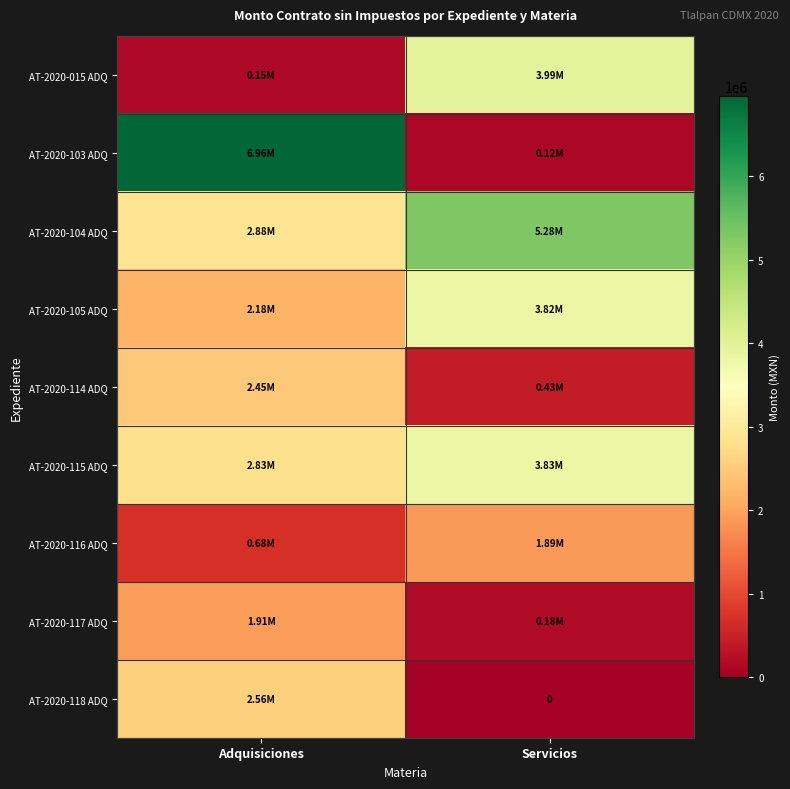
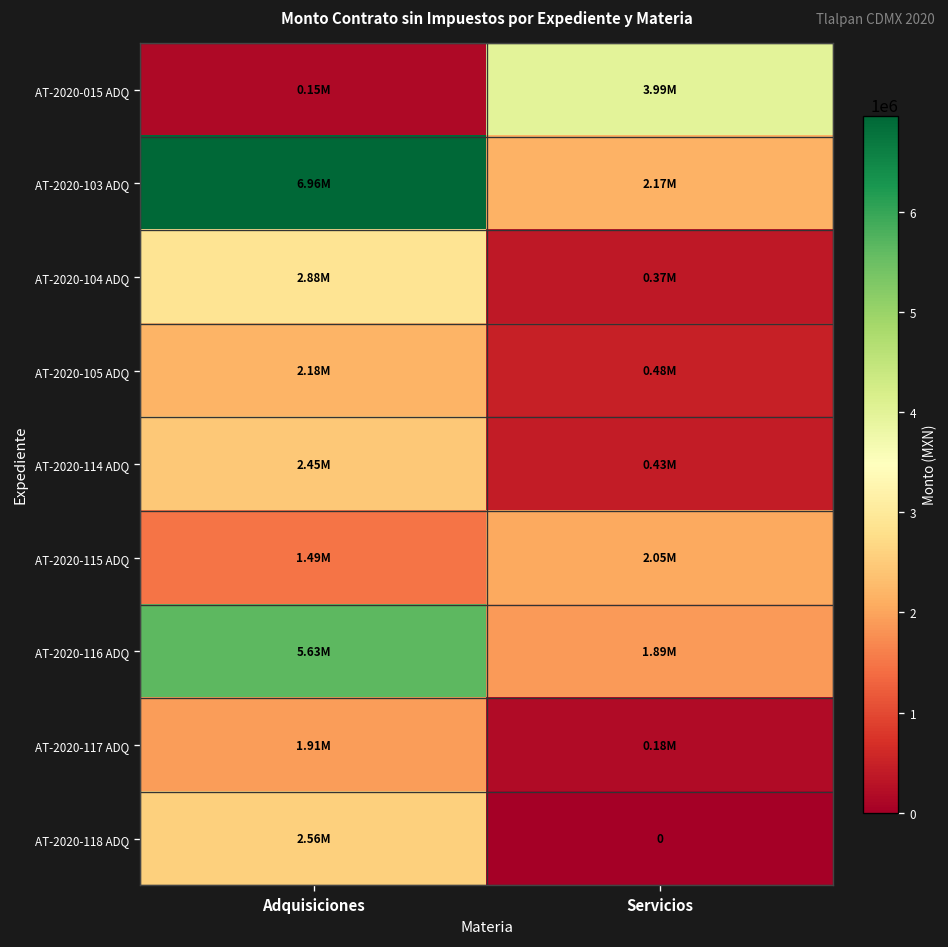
  {
    "AT-2020-015 ADQ": {
      "Adquisiciones": "0.15M",
      "Servicios": "3.99M"
    },
    "AT-2020-103 ADQ": {
      "Adquisiciones": "6.96M",
-     "Servicios": "0.12M"
+     "Servicios": "2.17M"
    },
    "AT-2020-104 ADQ": {
      "Adquisiciones": "2.88M",
-     "Servicios": "5.28M"
+     "Servicios": "0.37M"
    },
    "AT-2020-105 ADQ": {
      "Adquisiciones": "2.18M",
-     "Servicios": "3.82M"
+     "Servicios": "0.48M"
    },
    "AT-2020-114 ADQ": {
      "Adquisiciones": "2.45M",
      "Servicios": "0.43M"
    },
    "AT-2020-115 ADQ": {
-     "Adquisiciones": "2.83M",
-     "Servicios": "3.83M"
+     "Adquisiciones": "1.49M",
+     "Servicios": "2.05M"
    },
    "AT-2020-116 ADQ": {
-     "Adquisiciones": "0.68M",
+     "Adquisiciones": "5.63M",
      "Servicios": "1.89M"
    },
    "AT-2020-117 ADQ": {
      "Adquisiciones": "1.91M",
      "Servicios": "0.18M"
    },
    "AT-2020-118 ADQ": {
      "Adquisiciones": "2.56M",
      "Servicios": "0"
    }
  }
